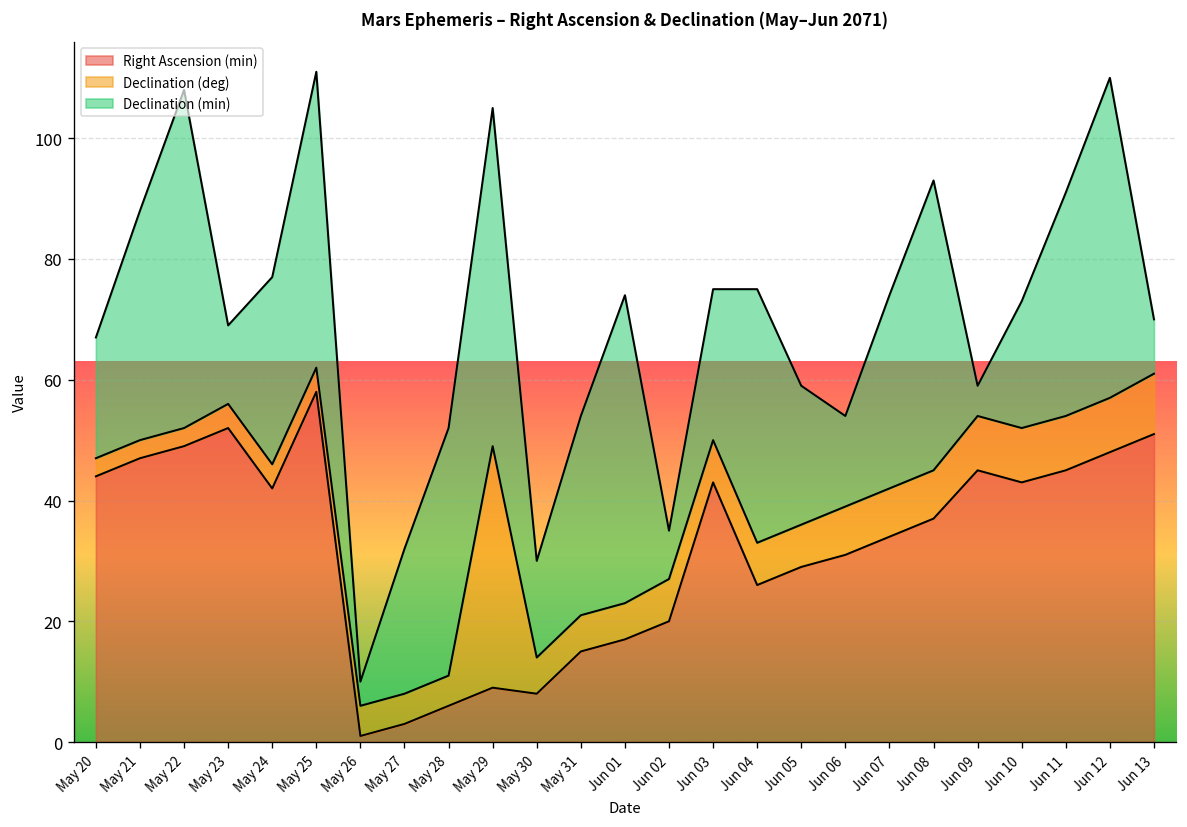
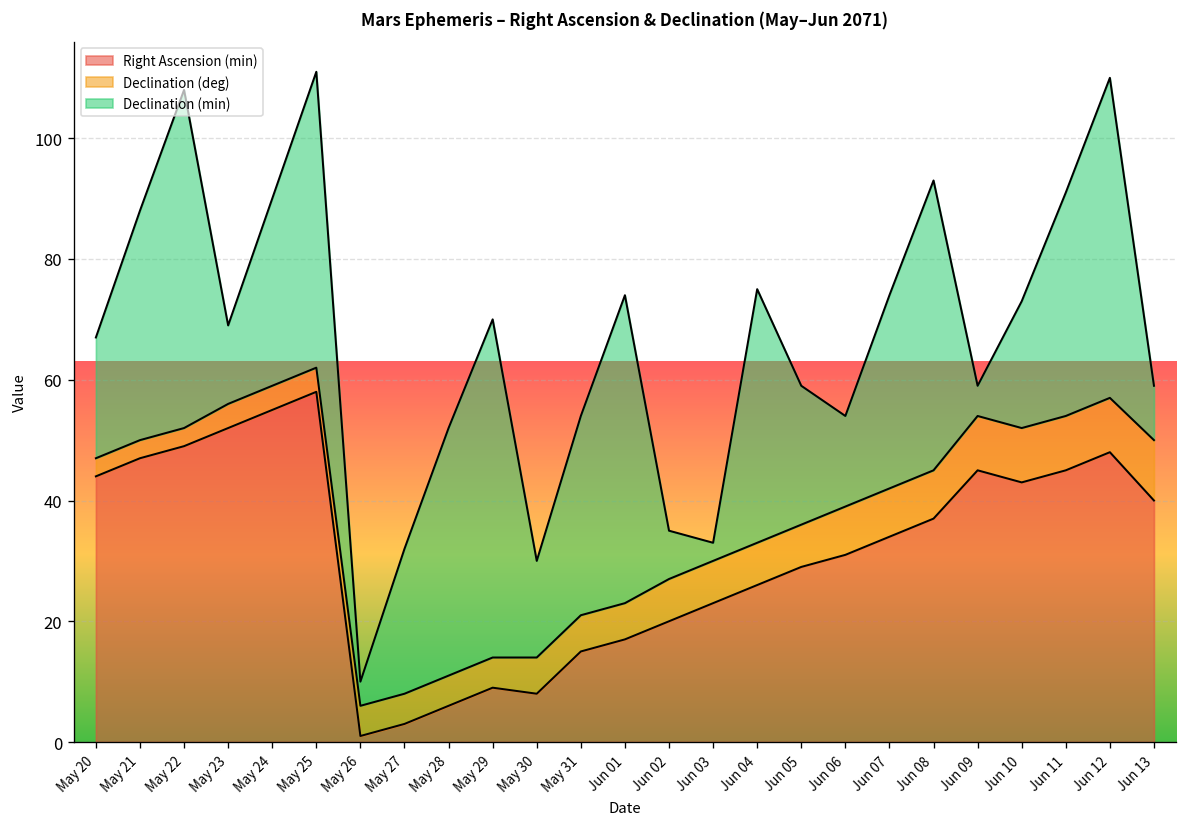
  {
    "Right Ascension (min)": {
      "May 20": 44,
      "May 21": 47,
      "May 22": 49,
      "May 23": 52,
-     "May 24": 42,
+     "May 24": 55,
      "May 25": 58,
      "May 26": 1,
      "May 27": 3,
      "May 28": 6,
      "May 29": 9,
      "May 30": 8,
      "May 31": 15,
      "Jun 01": 17,
      "Jun 02": 20,
-     "Jun 03": 43,
+     "Jun 03": 23,
      "Jun 04": 26,
      "Jun 05": 29,
      "Jun 06": 31,
      "Jun 07": 34,
      "Jun 08": 37,
      "Jun 09": 45,
      "Jun 10": 43,
      "Jun 11": 45,
      "Jun 12": 48,
-     "Jun 13": 51
+     "Jun 13": 40
    },
    "Declination (deg)": {
      "May 20": 3,
      "May 21": 3,
      "May 22": 3,
      "May 23": 4,
      "May 24": 4,
      "May 25": 4,
      "May 26": 5,
      "May 27": 5,
      "May 28": 5,
-     "May 29": 40,
+     "May 29": 5,
      "May 30": 6,
      "May 31": 6,
      "Jun 01": 6,
      "Jun 02": 7,
      "Jun 03": 7,
      "Jun 04": 7,
      "Jun 05": 7,
      "Jun 06": 8,
      "Jun 07": 8,
      "Jun 08": 8,
      "Jun 09": 9,
      "Jun 10": 9,
      "Jun 11": 9,
      "Jun 12": 9,
      "Jun 13": 10
    },
    "Declination (min)": {
      "May 20": 20,
      "May 21": 38,
      "May 23": 13,
      "May 24": 31,
      "May 25": 49,
      "May 26": 4,
      "May 27": 24,
      "May 28": 41,
      "May 29": 56,
      "May 30": 16,
      "May 31": 33,
      "Jun 01": 51,
      "Jun 02": 8,
-     "Jun 03": 25,
+     "Jun 03": 3,
      "Jun 04": 42,
      "Jun 05": 23,
      "Jun 06": 15,
      "Jun 07": 32,
      "Jun 08": 48,
      "Jun 09": 5,
      "Jun 10": 21,
      "Jun 11": 37,
      "Jun 12": 53,
      "Jun 13": 9
    }
  }
